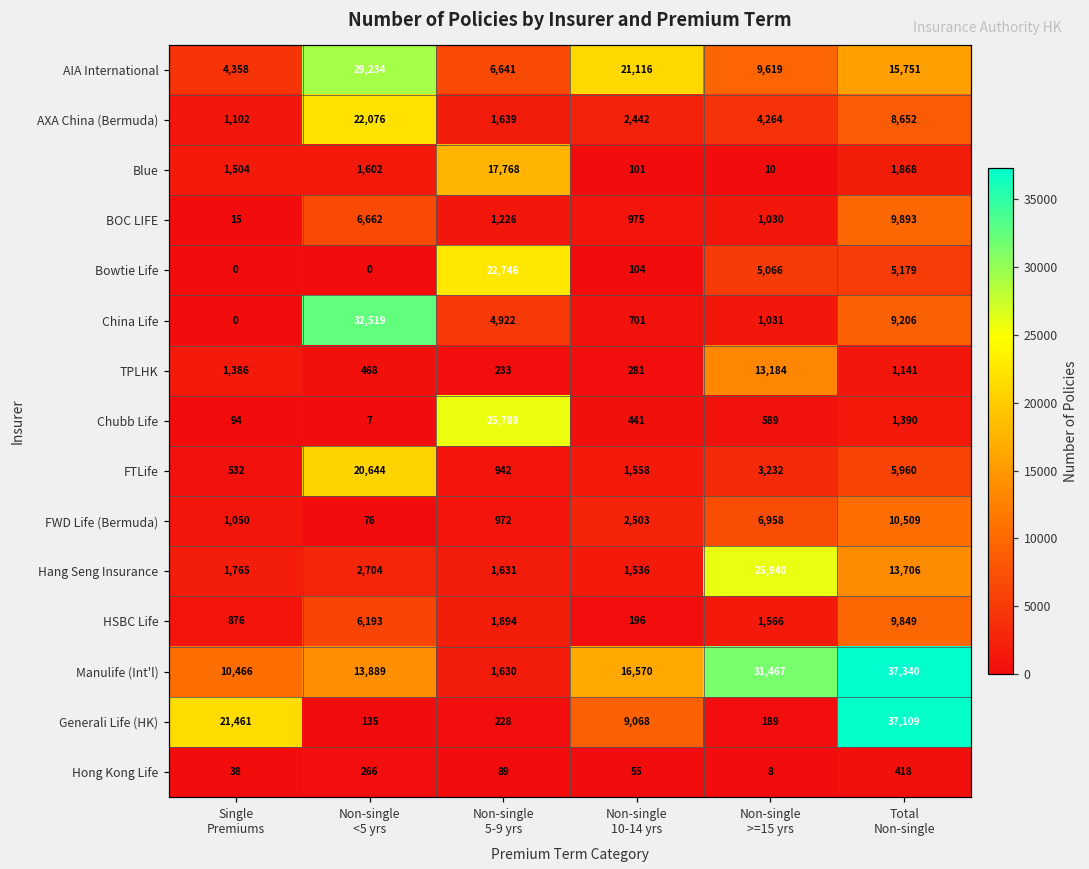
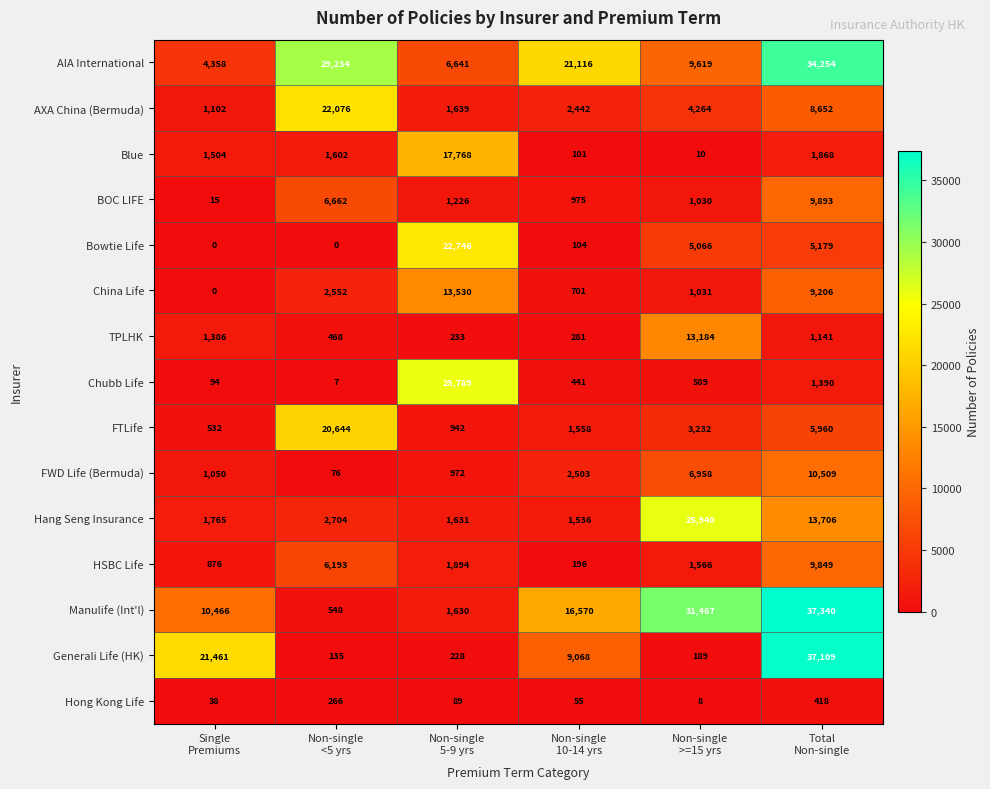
  {
    "AIA International": {
      "Single Premiums": "4,358",
      "Non-single <5 yrs": "29,234",
      "Non-single 5-9 yrs": "6,641",
      "Non-single 10-14 yrs": "21,116",
      "Non-single >=15 yrs": "9,619",
-     "Total Non-single": "15,751"
+     "Total Non-single": "34,254"
    },
    "AXA China (Bermuda)": {
      "Single Premiums": "1,102",
      "Non-single <5 yrs": "22,076",
      "Non-single 5-9 yrs": "1,639",
      "Non-single 10-14 yrs": "2,442",
      "Non-single >=15 yrs": "4,264",
      "Total Non-single": "8,652"
    },
    "Blue": {
      "Single Premiums": "1,504",
      "Non-single <5 yrs": "1,602",
      "Non-single 5-9 yrs": "17,768",
      "Non-single 10-14 yrs": "101",
      "Non-single >=15 yrs": "10",
      "Total Non-single": "1,868"
    },
    "BOC LIFE": {
      "Single Premiums": "15",
      "Non-single <5 yrs": "6,662",
      "Non-single 5-9 yrs": "1,226",
      "Non-single 10-14 yrs": "975",
      "Non-single >=15 yrs": "1,030",
      "Total Non-single": "9,893"
    },
    "Bowtie Life": {
      "Single Premiums": "0",
      "Non-single <5 yrs": "0",
      "Non-single 5-9 yrs": "22,746",
      "Non-single 10-14 yrs": "104",
      "Non-single >=15 yrs": "5,066",
      "Total Non-single": "5,179"
    },
    "China Life": {
      "Single Premiums": "0",
-     "Non-single <5 yrs": "32,519",
-     "Non-single 5-9 yrs": "4,922",
+     "Non-single <5 yrs": "2,552",
+     "Non-single 5-9 yrs": "13,530",
      "Non-single 10-14 yrs": "701",
      "Non-single >=15 yrs": "1,031",
      "Total Non-single": "9,206"
    },
    "TPLHK": {
      "Single Premiums": "1,386",
      "Non-single <5 yrs": "468",
      "Non-single 5-9 yrs": "233",
      "Non-single 10-14 yrs": "281",
      "Non-single >=15 yrs": "13,184",
      "Total Non-single": "1,141"
    },
    "Chubb Life": {
      "Single Premiums": "94",
      "Non-single <5 yrs": "7",
      "Non-single 5-9 yrs": "25,789",
      "Non-single 10-14 yrs": "441",
      "Non-single >=15 yrs": "589",
      "Total Non-single": "1,390"
    },
    "FTLife": {
      "Single Premiums": "532",
      "Non-single <5 yrs": "20,644",
      "Non-single 5-9 yrs": "942",
      "Non-single 10-14 yrs": "1,558",
      "Non-single >=15 yrs": "3,232",
      "Total Non-single": "5,960"
    },
    "FWD Life (Bermuda)": {
      "Single Premiums": "1,050",
      "Non-single <5 yrs": "76",
      "Non-single 5-9 yrs": "972",
      "Non-single 10-14 yrs": "2,503",
      "Non-single >=15 yrs": "6,958",
      "Total Non-single": "10,509"
    },
    "Hang Seng Insurance": {
      "Single Premiums": "1,765",
      "Non-single <5 yrs": "2,704",
      "Non-single 5-9 yrs": "1,631",
      "Non-single 10-14 yrs": "1,536",
      "Non-single >=15 yrs": "25,940",
      "Total Non-single": "13,706"
    },
    "HSBC Life": {
      "Single Premiums": "876",
      "Non-single <5 yrs": "6,193",
      "Non-single 5-9 yrs": "1,894",
      "Non-single 10-14 yrs": "196",
      "Non-single >=15 yrs": "1,566",
      "Total Non-single": "9,849"
    },
    "Manulife (Int'l)": {
      "Single Premiums": "10,466",
-     "Non-single <5 yrs": "13,889",
+     "Non-single <5 yrs": "548",
      "Non-single 5-9 yrs": "1,630",
      "Non-single 10-14 yrs": "16,570",
      "Non-single >=15 yrs": "31,467",
      "Total Non-single": "37,340"
    },
    "Generali Life (HK)": {
      "Single Premiums": "21,461",
      "Non-single <5 yrs": "135",
      "Non-single 5-9 yrs": "228",
      "Non-single 10-14 yrs": "9,068",
      "Non-single >=15 yrs": "189",
      "Total Non-single": "37,109"
    },
    "Hong Kong Life": {
      "Single Premiums": "38",
      "Non-single <5 yrs": "266",
      "Non-single 5-9 yrs": "89",
      "Non-single 10-14 yrs": "55",
      "Non-single >=15 yrs": "8",
      "Total Non-single": "418"
    }
  }
